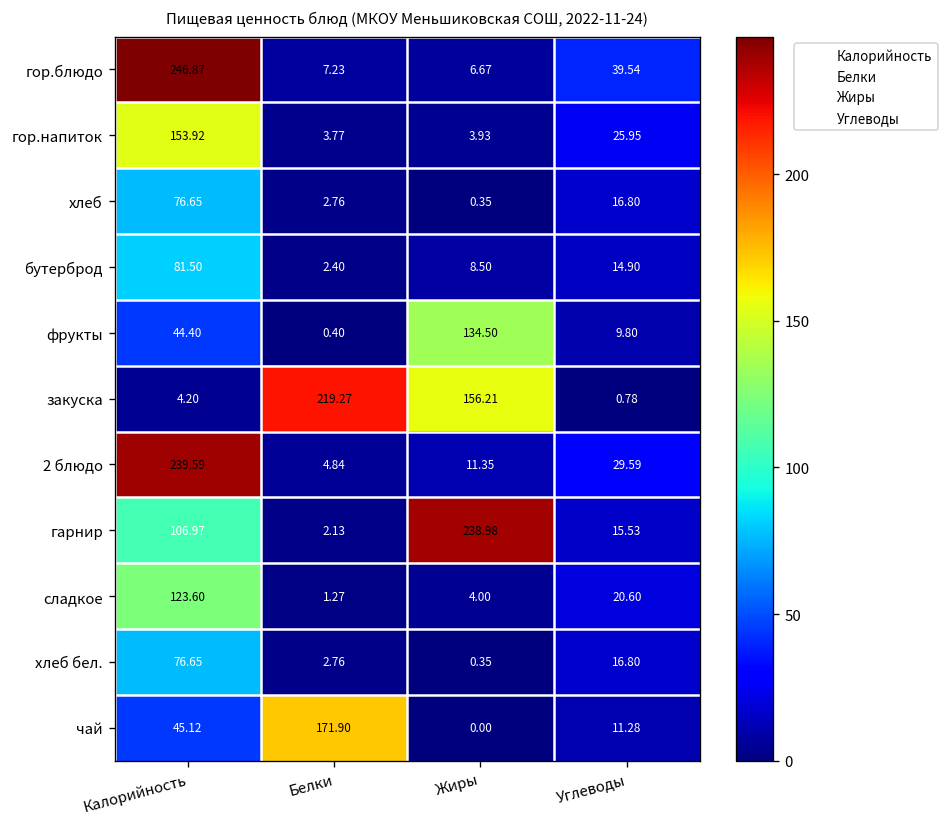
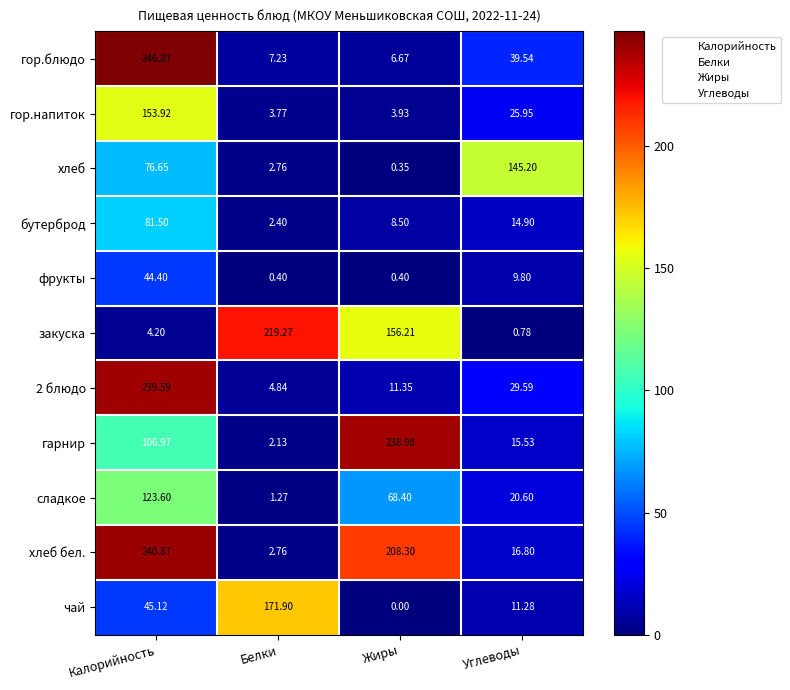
  {
    "гор.блюдо": {
      "Калорийность": 246.87,
      "Белки": 7.23,
      "Жиры": 6.67,
      "Углеводы": 39.54
    },
    "гор.напиток": {
      "Калорийность": 153.92,
      "Белки": 3.77,
      "Жиры": 3.93,
      "Углеводы": 25.95
    },
    "хлеб": {
      "Калорийность": 76.65,
      "Белки": 2.76,
      "Жиры": 0.35,
-     "Углеводы": 16.80
+     "Углеводы": 145.20
    },
    "бутерброд": {
      "Калорийность": 81.50,
      "Белки": 2.40,
      "Жиры": 8.50,
      "Углеводы": 14.90
    },
    "фрукты": {
      "Калорийность": 44.40,
      "Белки": 0.40,
-     "Жиры": 134.50,
+     "Жиры": 0.40,
      "Углеводы": 9.80
    },
    "закуска": {
      "Калорийность": 4.20,
      "Белки": 219.27,
      "Жиры": 156.21,
      "Углеводы": 0.78
    },
    "2 блюдо": {
      "Калорийность": 239.59,
      "Белки": 4.84,
      "Жиры": 11.35,
      "Углеводы": 29.59
    },
    "гарнир": {
      "Калорийность": 106.97,
      "Белки": 2.13,
      "Жиры": 238.98,
      "Углеводы": 15.53
    },
    "сладкое": {
      "Калорийность": 123.60,
      "Белки": 1.27,
-     "Жиры": 4.00,
+     "Жиры": 68.40,
      "Углеводы": 20.60
    },
    "хлеб бел.": {
-     "Калорийность": 76.65,
+     "Калорийность": 240.87,
      "Белки": 2.76,
-     "Жиры": 0.35,
+     "Жиры": 208.30,
      "Углеводы": 16.80
    },
    "чай": {
      "Калорийность": 45.12,
      "Белки": 171.90,
      "Жиры": 0.00,
      "Углеводы": 11.28
    }
  }
